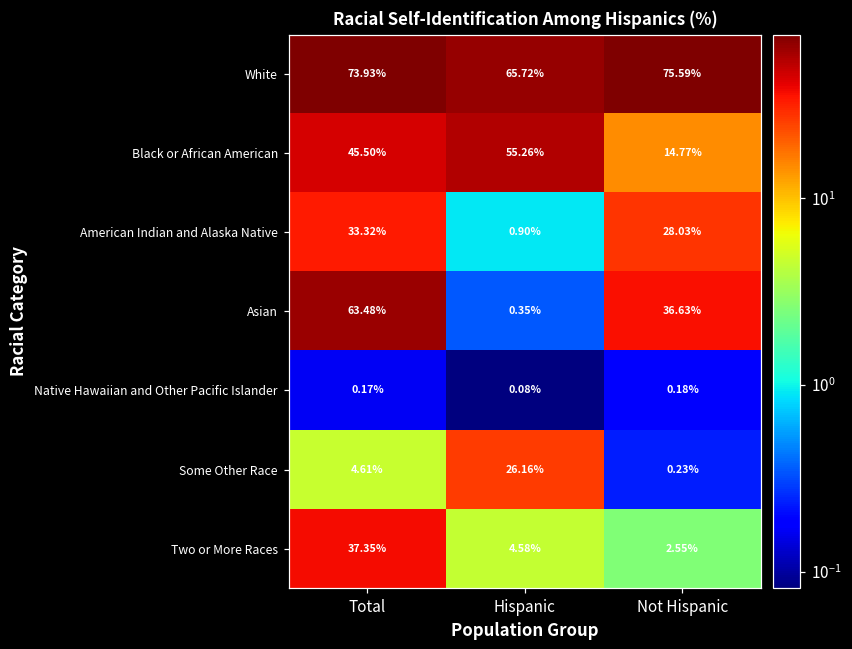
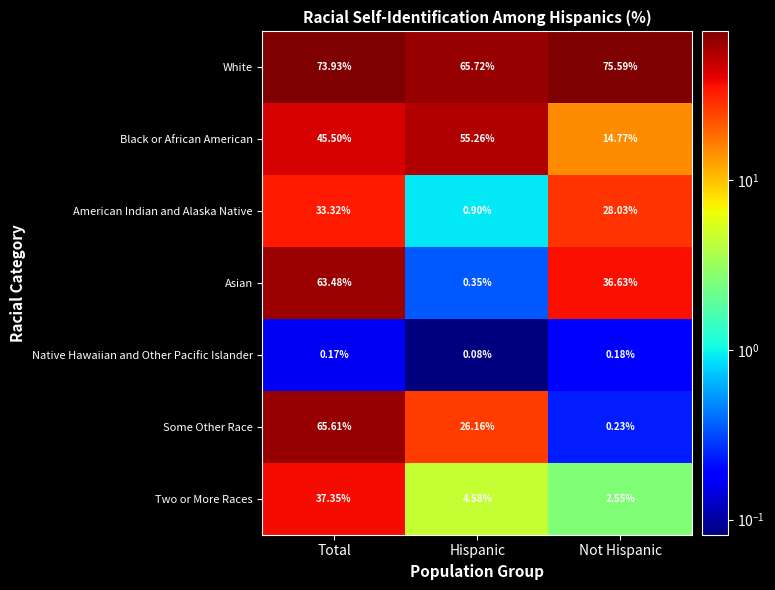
  {
    "White": {
      "Total": "73.93%",
      "Hispanic": "65.72%",
      "Not Hispanic": "75.59%"
    },
    "Black or African American": {
      "Total": "45.50%",
      "Hispanic": "55.26%",
      "Not Hispanic": "14.77%"
    },
    "American Indian and Alaska Native": {
      "Total": "33.32%",
      "Hispanic": "0.90%",
      "Not Hispanic": "28.03%"
    },
    "Asian": {
      "Total": "63.48%",
      "Hispanic": "0.35%",
      "Not Hispanic": "36.63%"
    },
    "Native Hawaiian and Other Pacific Islander": {
      "Total": "0.17%",
      "Hispanic": "0.08%",
      "Not Hispanic": "0.18%"
    },
    "Some Other Race": {
-     "Total": "4.61%",
+     "Total": "65.61%",
      "Hispanic": "26.16%",
      "Not Hispanic": "0.23%"
    },
    "Two or More Races": {
      "Total": "37.35%",
      "Hispanic": "4.58%",
      "Not Hispanic": "2.55%"
    }
  }
